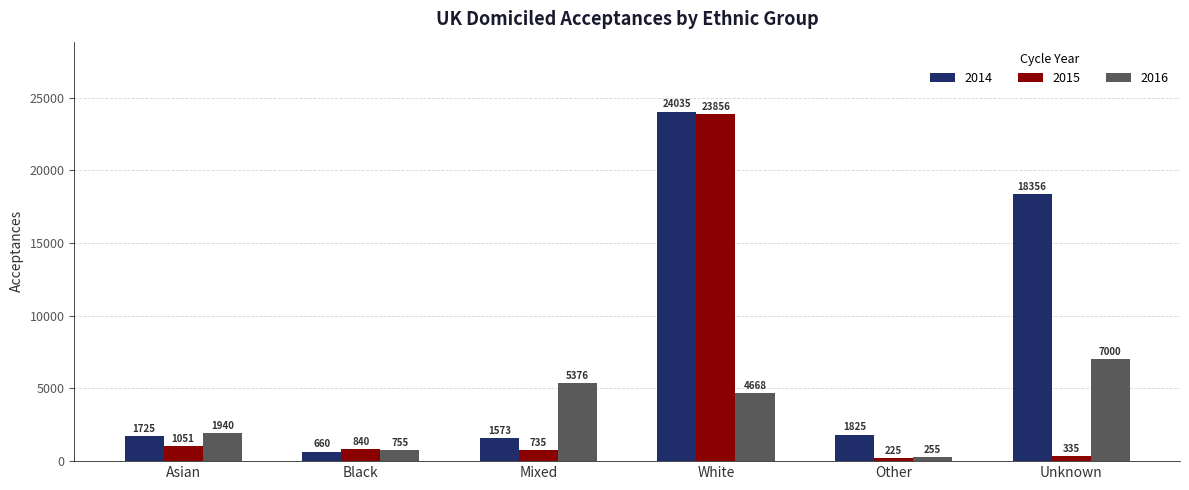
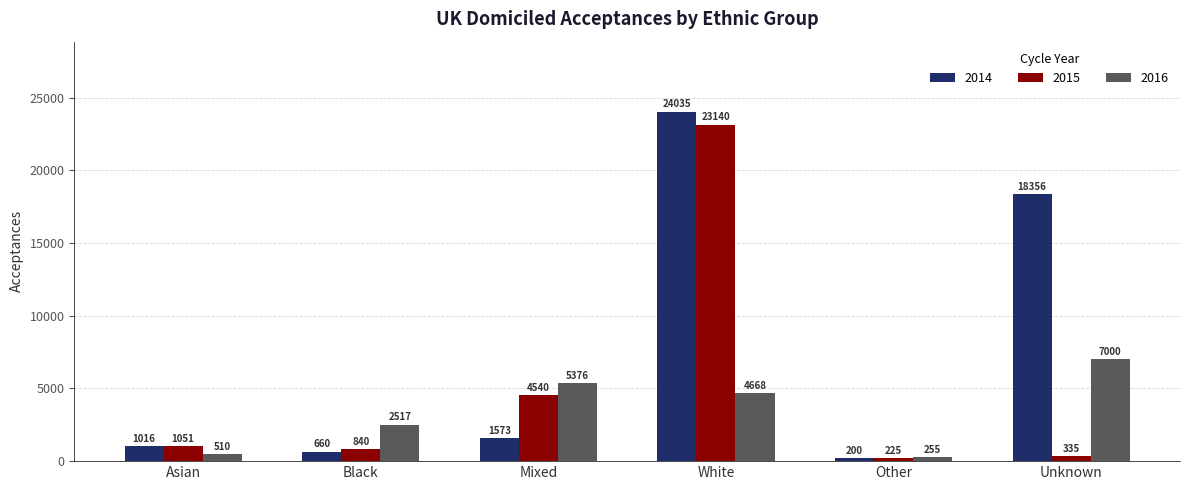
  {
    "2014": {
-     "Asian": 1725,
+     "Asian": 1016,
      "Black": 660,
      "Mixed": 1573,
      "White": 24035,
-     "Other": 1825,
+     "Other": 200,
      "Unknown": 18356
    },
    "2015": {
      "Asian": 1051,
      "Black": 840,
-     "Mixed": 735,
-     "White": 23856,
+     "Mixed": 4540,
+     "White": 23140,
      "Other": 225,
      "Unknown": 335
    },
    "2016": {
-     "Asian": 1940,
-     "Black": 755,
+     "Asian": 510,
+     "Black": 2517,
      "Mixed": 5376,
      "White": 4668,
      "Other": 255,
      "Unknown": 7000
    }
  }
